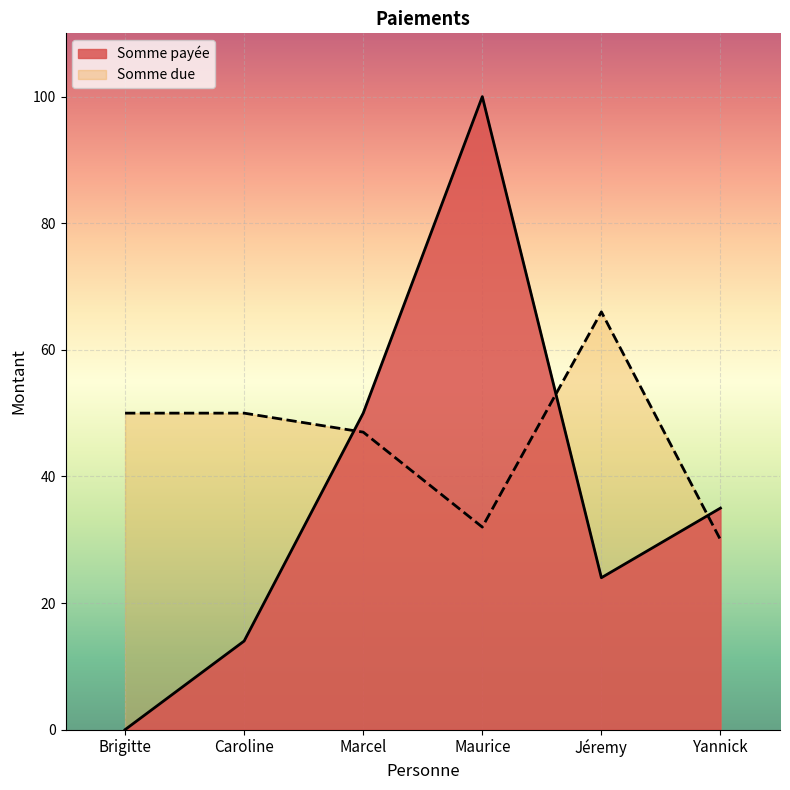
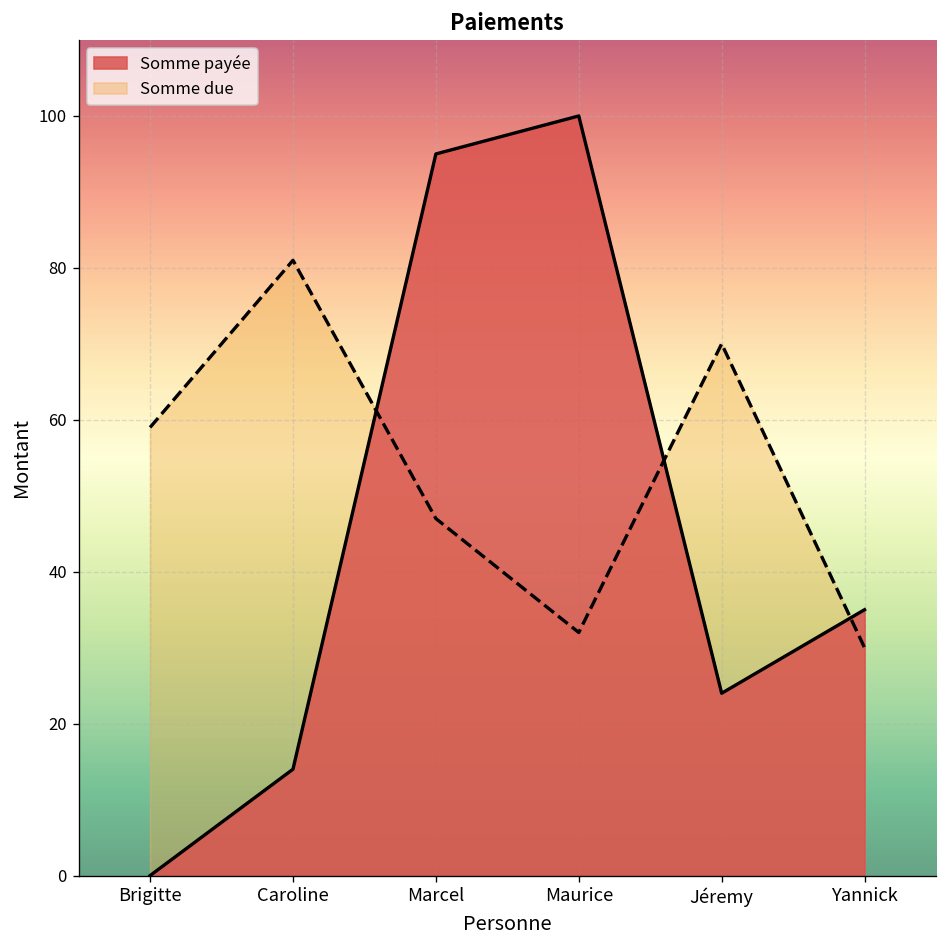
  {
    "Somme payée": {
      "Brigitte": 0,
      "Caroline": 14,
-     "Marcel": 50,
+     "Marcel": 95,
      "Maurice": 100,
      "Jéremy": 24,
      "Yannick": 35
    },
    "Somme due": {
-     "Brigitte": 50,
-     "Caroline": 50,
+     "Brigitte": 59,
+     "Caroline": 81,
      "Marcel": 47,
      "Maurice": 32,
-     "Jéremy": 66,
+     "Jéremy": 70,
      "Yannick": 30
    }
  }
